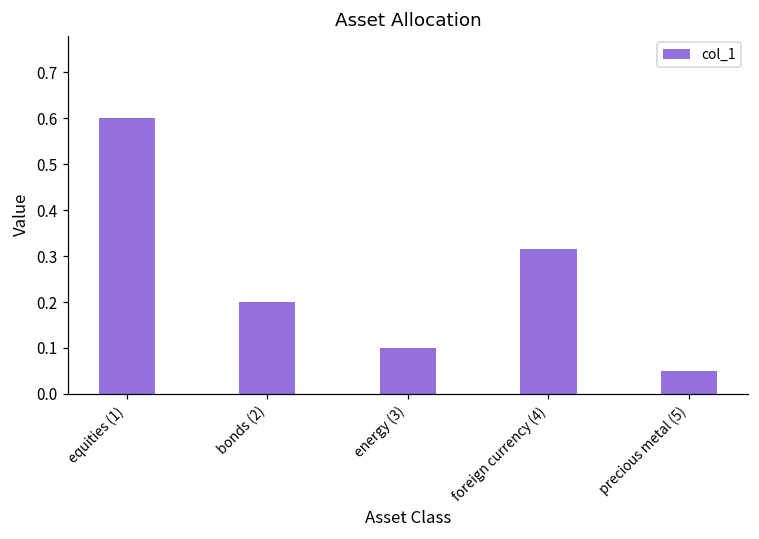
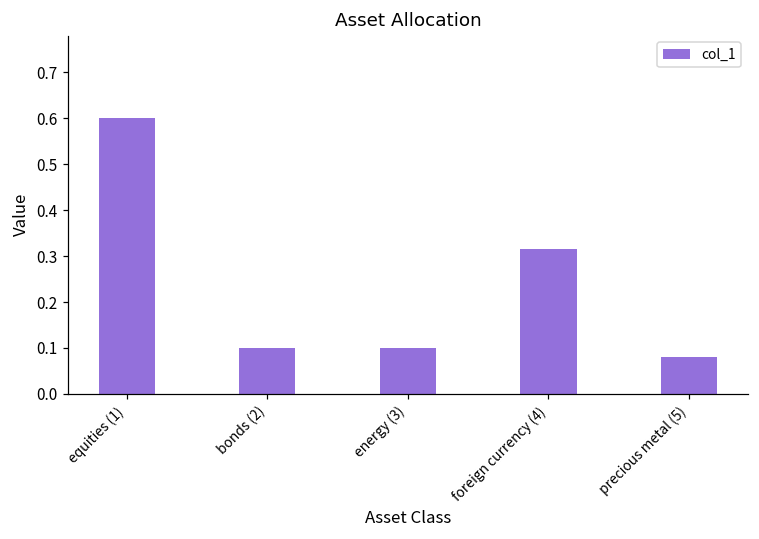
  {
    "equities (1)": 0.60,
-   "bonds (2)": 0.2,
+   "bonds (2)": 0.1,
    "energy (3)": 0.10,
    "foreign currency (4)": 0.32,
-   "precious metal (5)": 0.05
+   "precious metal (5)": 0.08
  }
